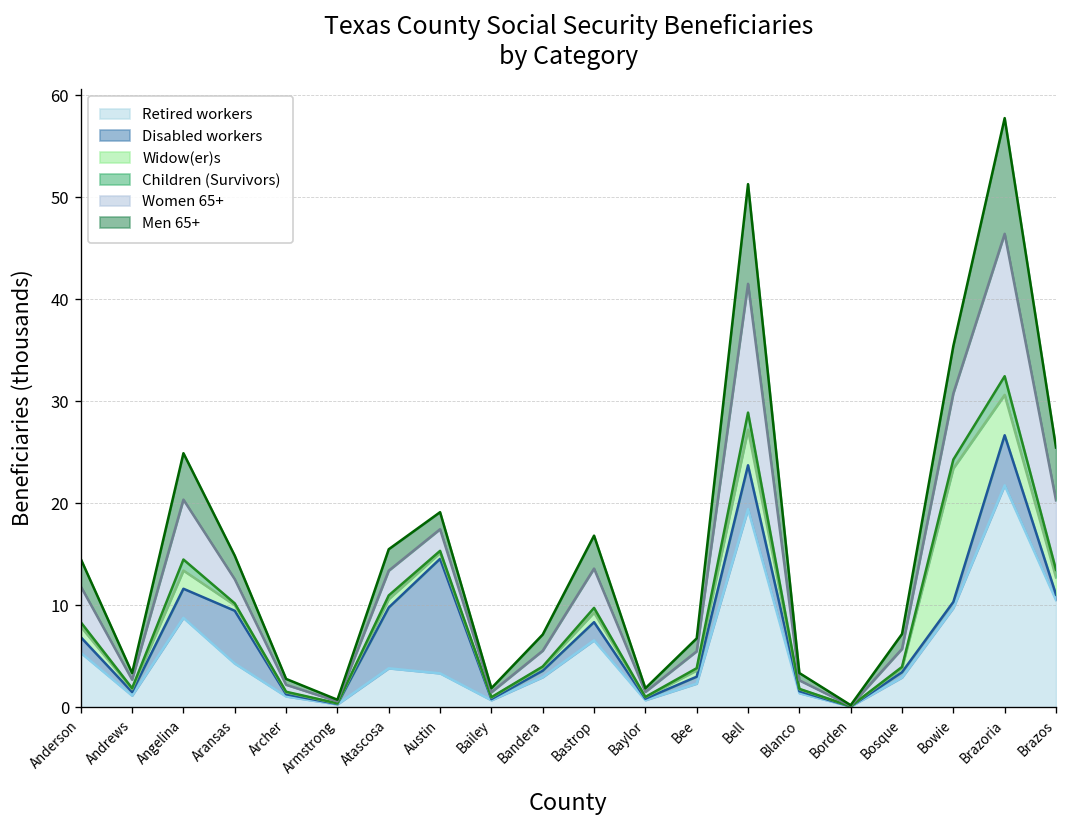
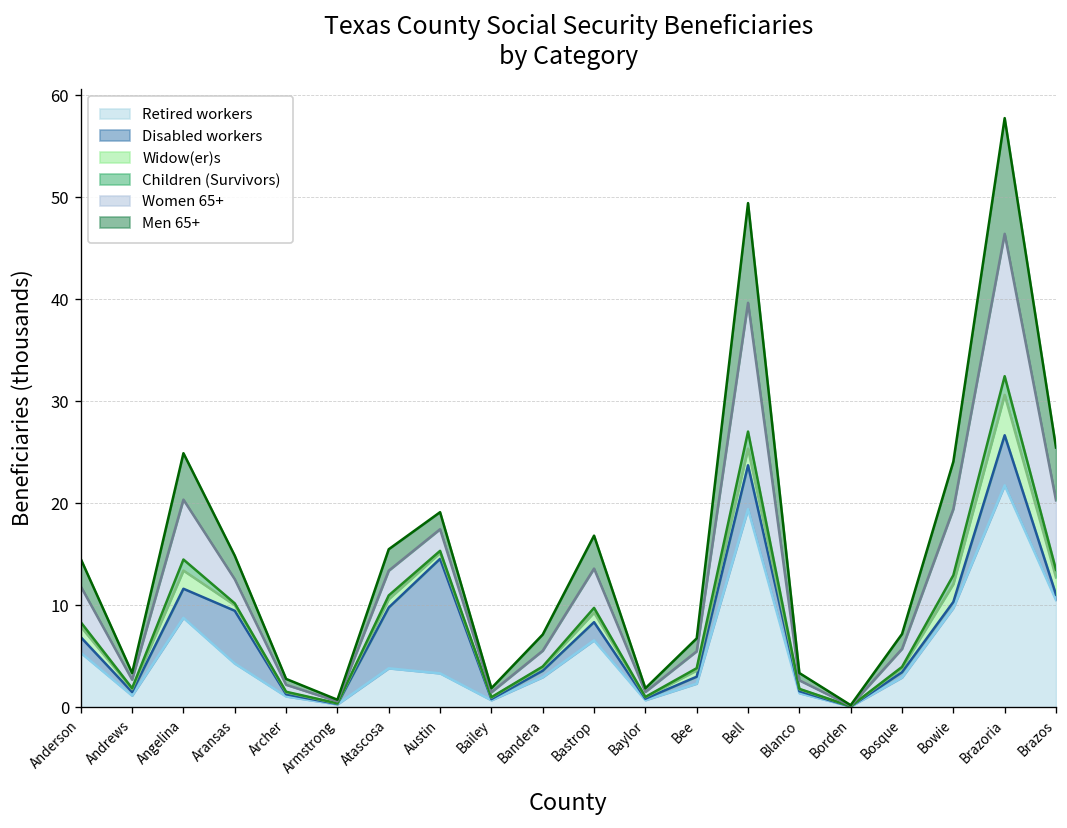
  {
    "Disabled workers": {
      "Anderson": 2,
      "Angelina": 3,
      "Aransas": 5,
      "Atascosa": 6,
      "Austin": 11,
      "Bandera": 1,
      "Bastrop": 2,
      "Bee": 1,
      "Bell": 4,
      "Bosque": 1,
      "Bowie": 1,
      "Brazoria": 5,
      "Brazos": 1
    },
    "Widow(er)s": {
      "Anderson": 1,
      "Angelina": 2,
      "Atascosa": 1,
      "Bastrop": 1,
-     "Bell": 3,
-     "Bowie": 13,
+     "Bell": 2,
+     "Bowie": 2,
      "Brazoria": 4,
      "Brazos": 2
    }
  }
